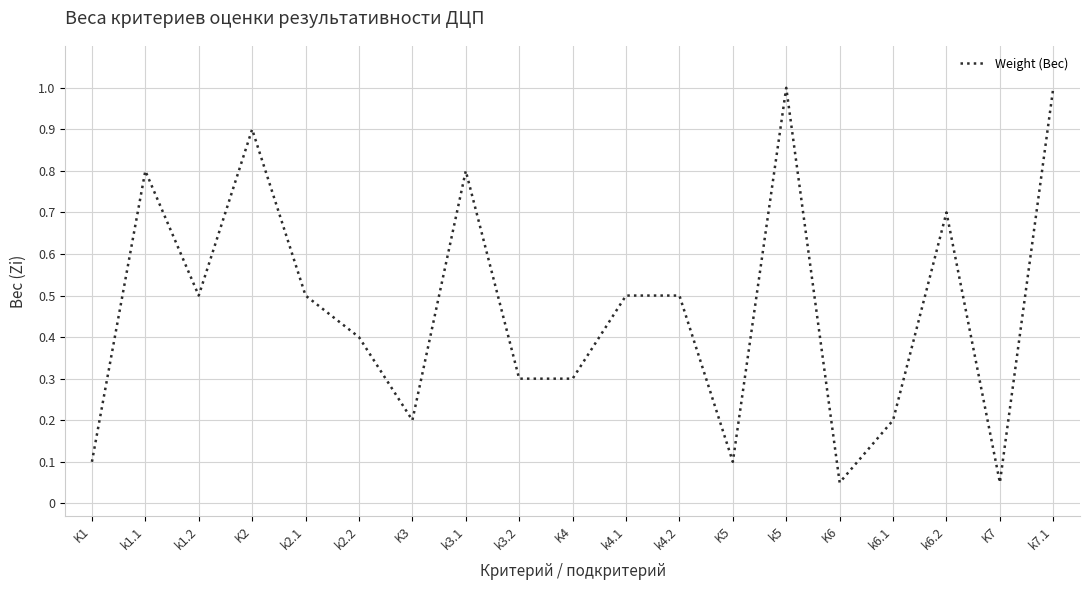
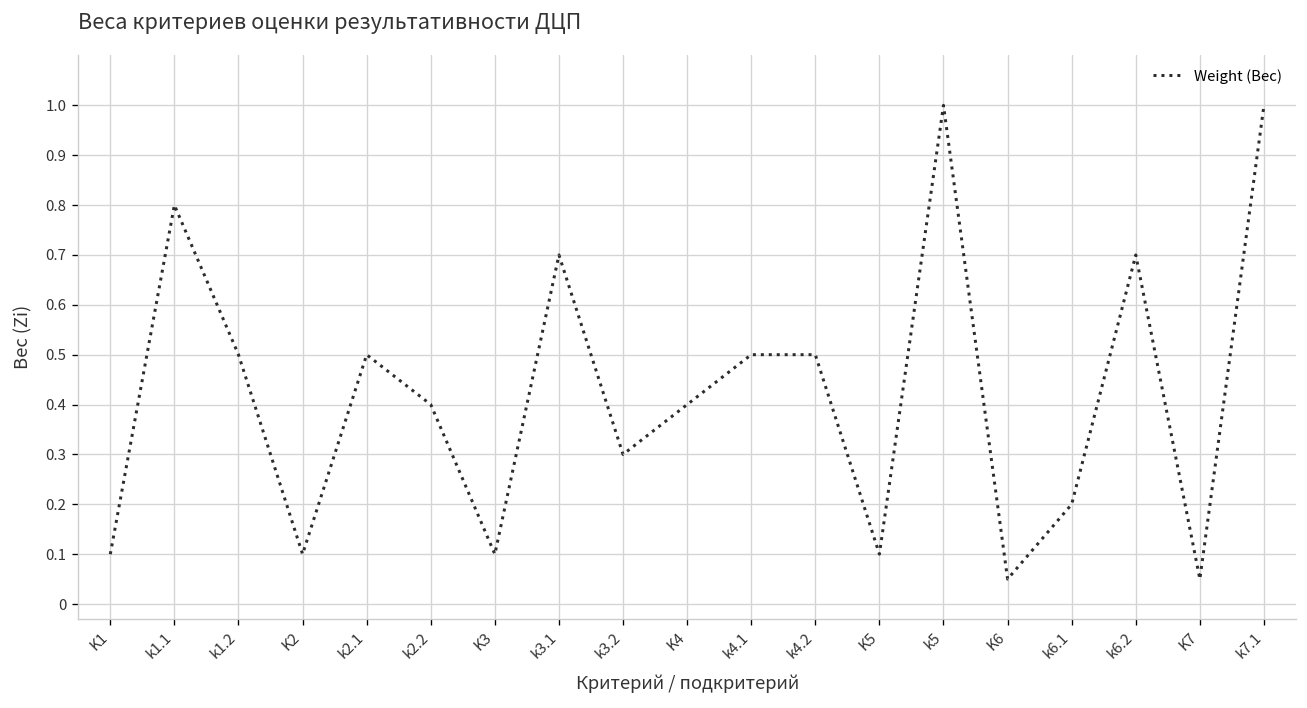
  {
    "K1": 0.1,
    "k1.1": 0.8,
    "k1.2": 0.5,
-   "K2": 0.9,
+   "K2": 0.1,
    "k2.1": 0.5,
    "k2.2": 0.4,
-   "K3": 0.2,
-   "k3.1": 0.8,
+   "K3": 0.1,
+   "k3.1": 0.7,
    "k3.2": 0.3,
-   "K4": 0.3,
+   "K4": 0.4,
    "k4.1": 0.5,
    "k4.2": 0.5,
    "K5": 0.1,
    "k5": 1.0,
    "K6": 0.05,
    "k6.1": 0.2,
    "k6.2": 0.7,
    "K7": 0.05,
    "k7.1": 1.0
  }
